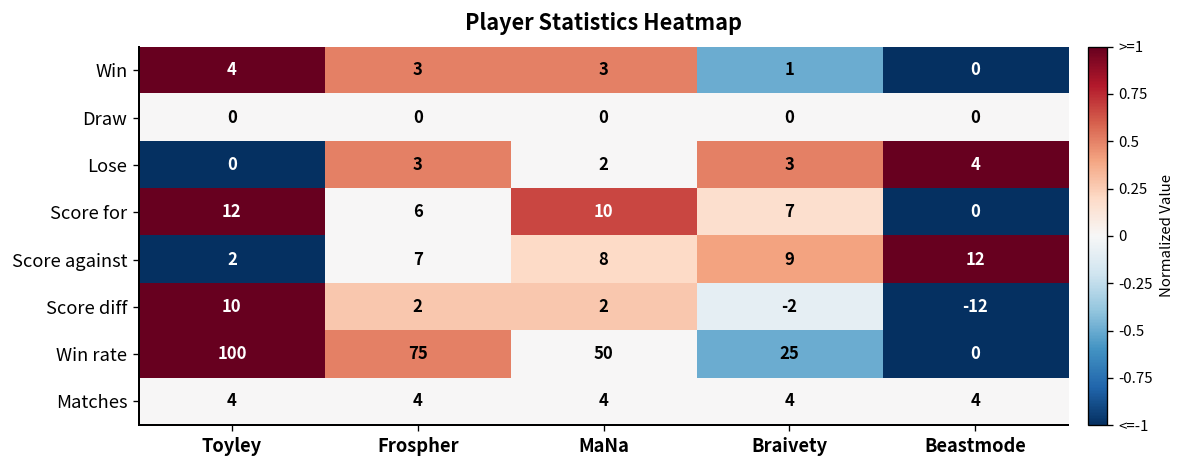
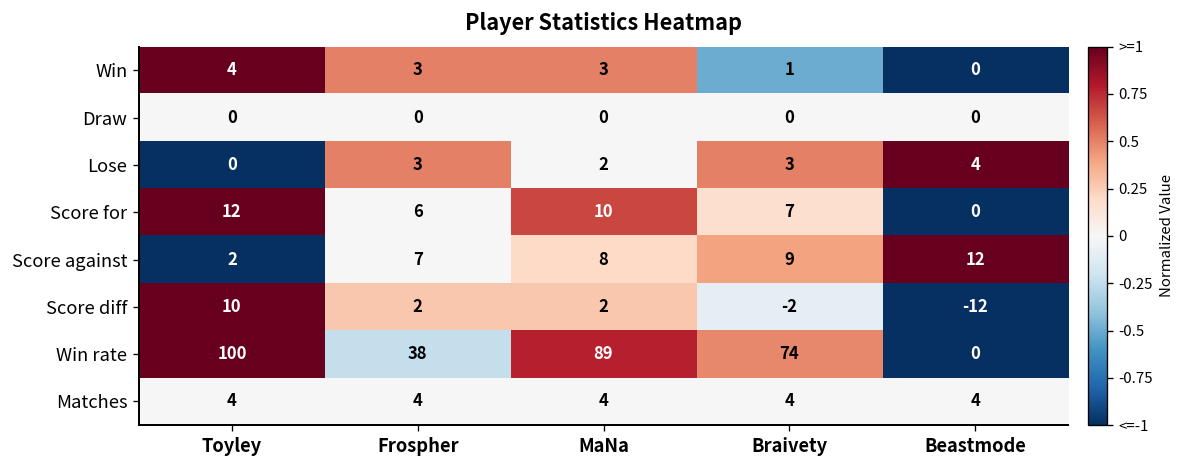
  {
    "Win": {
      "Toyley": 4,
      "Frospher": 3,
      "MaNa": 3,
      "Braivety": 1,
      "Beastmode": 0
    },
    "Draw": {
      "Toyley": 0,
      "Frospher": 0,
      "MaNa": 0,
      "Braivety": 0,
      "Beastmode": 0
    },
    "Lose": {
      "Toyley": 0,
      "Frospher": 3,
      "MaNa": 2,
      "Braivety": 3,
      "Beastmode": 4
    },
    "Score for": {
      "Toyley": 12,
      "Frospher": 6,
      "MaNa": 10,
      "Braivety": 7,
      "Beastmode": 0
    },
    "Score against": {
      "Toyley": 2,
      "Frospher": 7,
      "MaNa": 8,
      "Braivety": 9,
      "Beastmode": 12
    },
    "Score diff": {
      "Toyley": 10,
      "Frospher": 2,
      "MaNa": 2,
      "Braivety": -2,
      "Beastmode": -12
    },
    "Win rate": {
      "Toyley": 100,
-     "Frospher": 75,
-     "MaNa": 50,
-     "Braivety": 25,
+     "Frospher": 38,
+     "MaNa": 89,
+     "Braivety": 74,
      "Beastmode": 0
    },
    "Matches": {
      "Toyley": 4,
      "Frospher": 4,
      "MaNa": 4,
      "Braivety": 4,
      "Beastmode": 4
    }
  }
